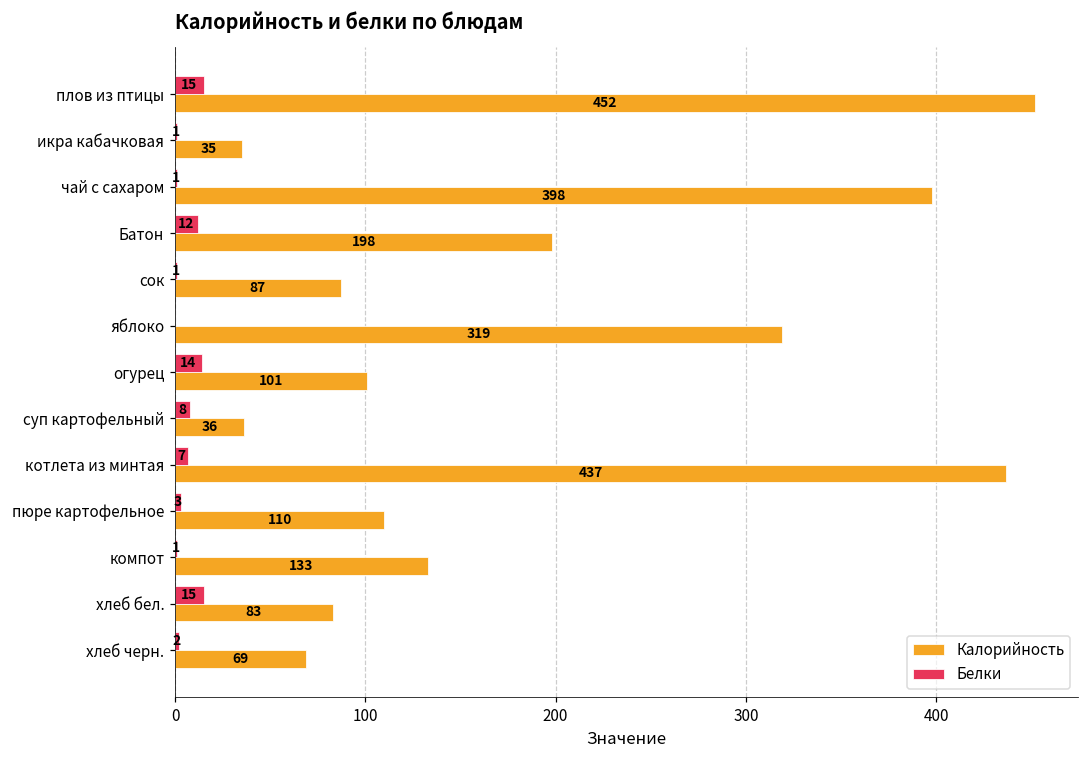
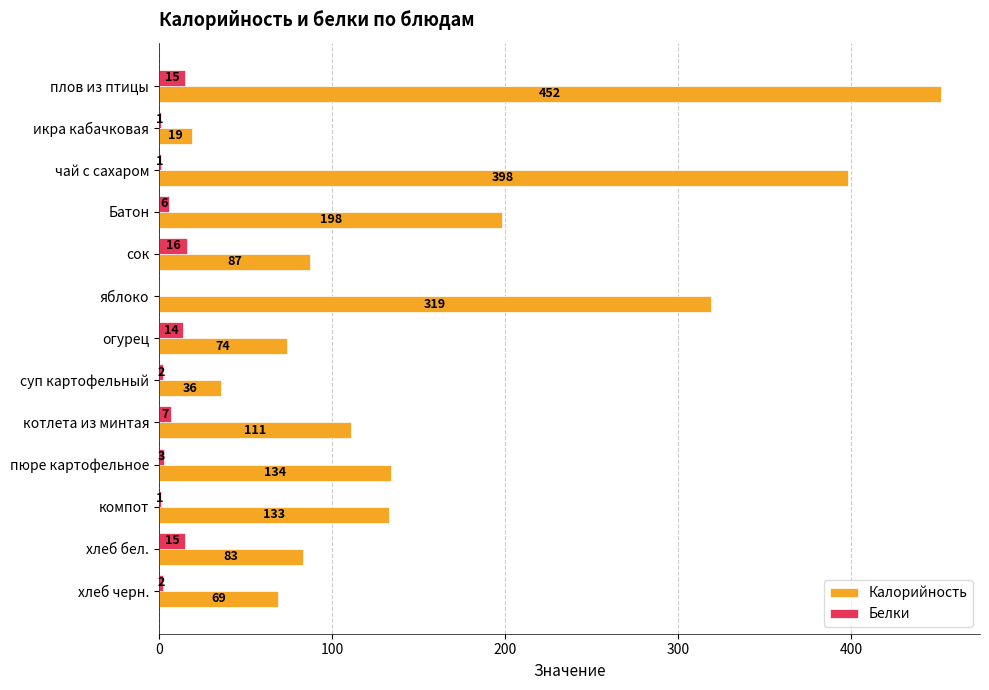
  {
    "Калорийность": {
      "плов из птицы": 452,
-     "икра кабачковая": 35,
+     "икра кабачковая": 19,
      "чай с сахаром": 398,
      "Батон": 198,
      "сок": 87,
      "яблоко": 319,
-     "огурец": 101,
+     "огурец": 74,
      "суп картофельный": 36,
-     "котлета из минтая": 437,
-     "пюре картофельное": 110,
+     "котлета из минтая": 111,
+     "пюре картофельное": 134,
      "компот": 133,
      "хлеб бел.": 83,
      "хлеб черн.": 69
    },
    "Белки": {
      "плов из птицы": 15,
      "икра кабачковая": 1,
      "чай с сахаром": 1,
-     "Батон": 12,
-     "сок": 1,
+     "Батон": 6,
+     "сок": 16,
      "огурец": 14,
-     "суп картофельный": 8,
+     "суп картофельный": 2,
      "котлета из минтая": 7,
      "пюре картофельное": 3,
      "компот": 1,
      "хлеб бел.": 15,
      "хлеб черн.": 2
    }
  }
